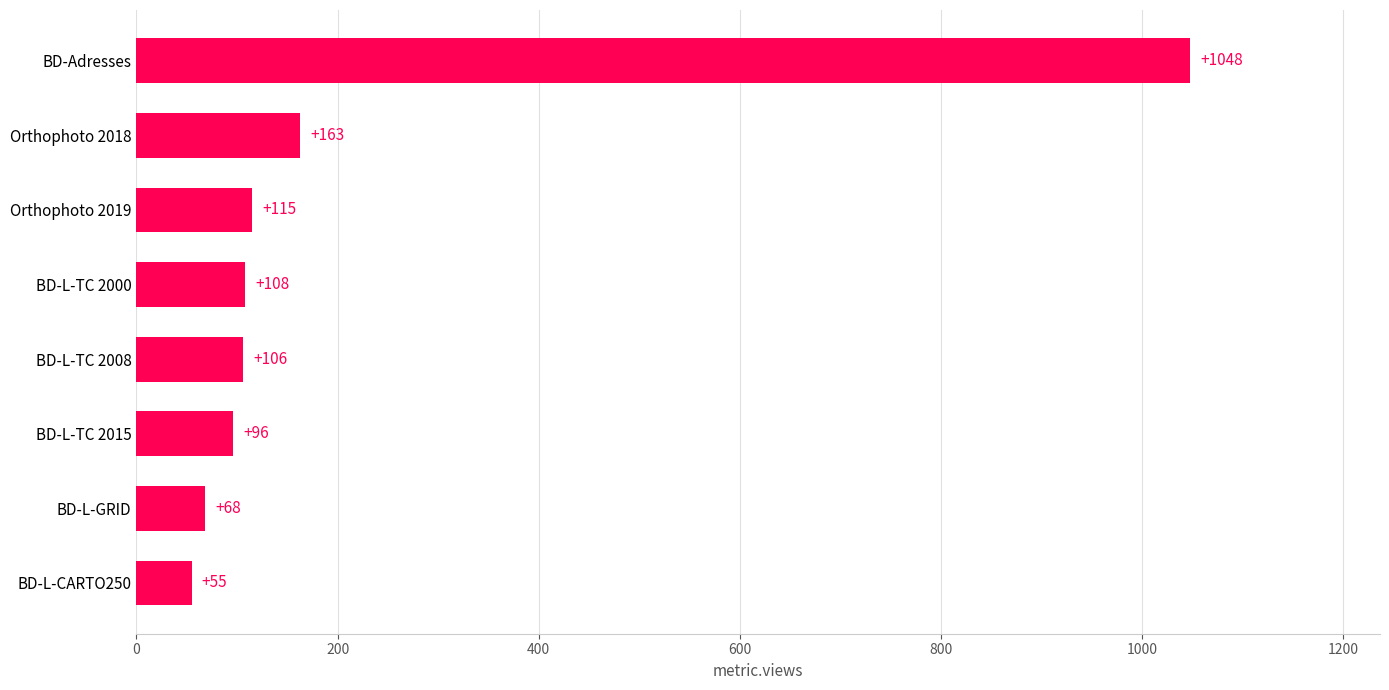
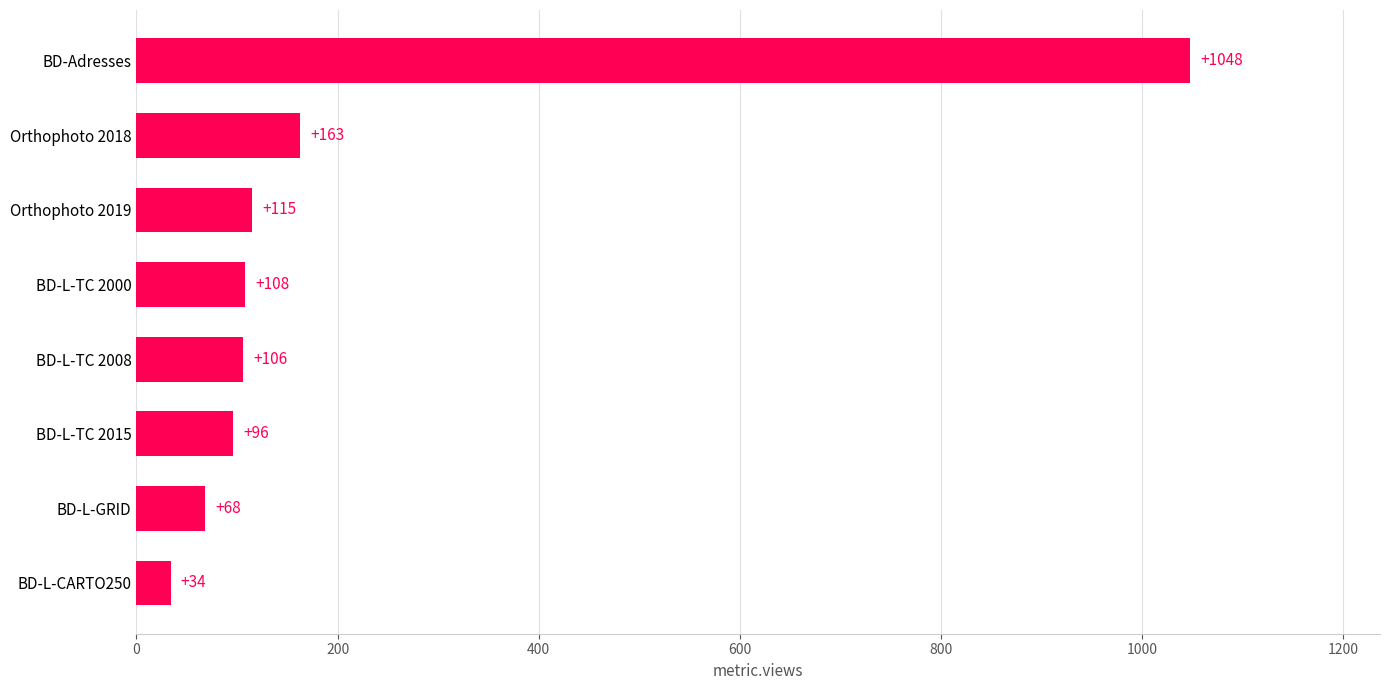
  {
    "BD-Adresses": "+1048",
    "Orthophoto 2018": "+163",
    "Orthophoto 2019": "+115",
    "BD-L-TC 2000": "+108",
    "BD-L-TC 2008": "+106",
    "BD-L-TC 2015": "+96",
    "BD-L-GRID": "+68",
-   "BD-L-CARTO250": "+55"
+   "BD-L-CARTO250": "+34"
  }
